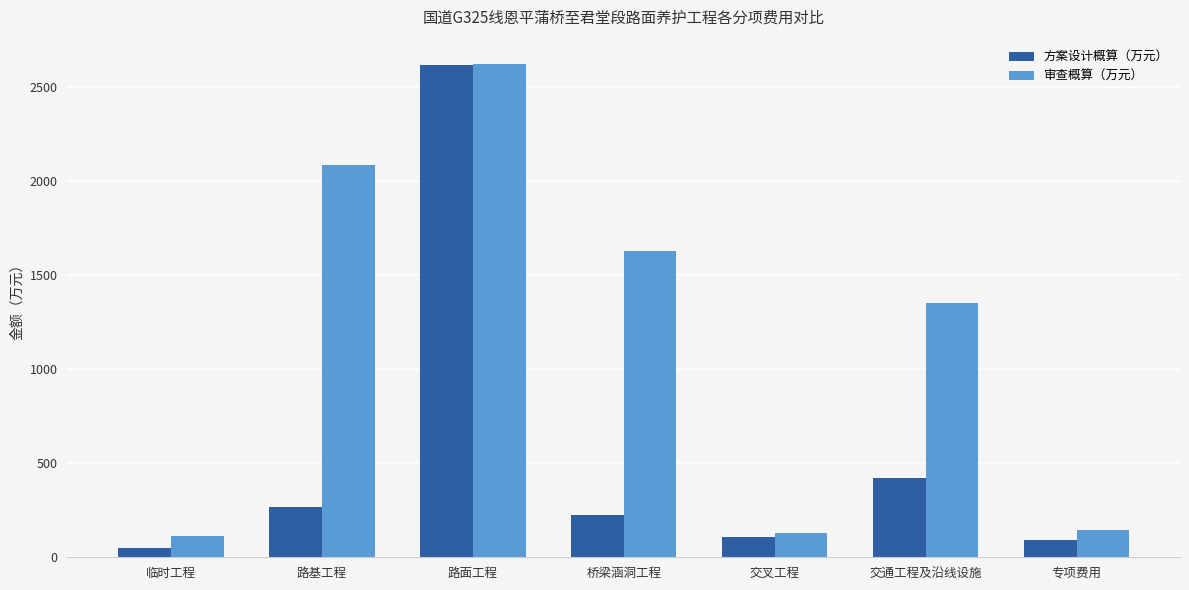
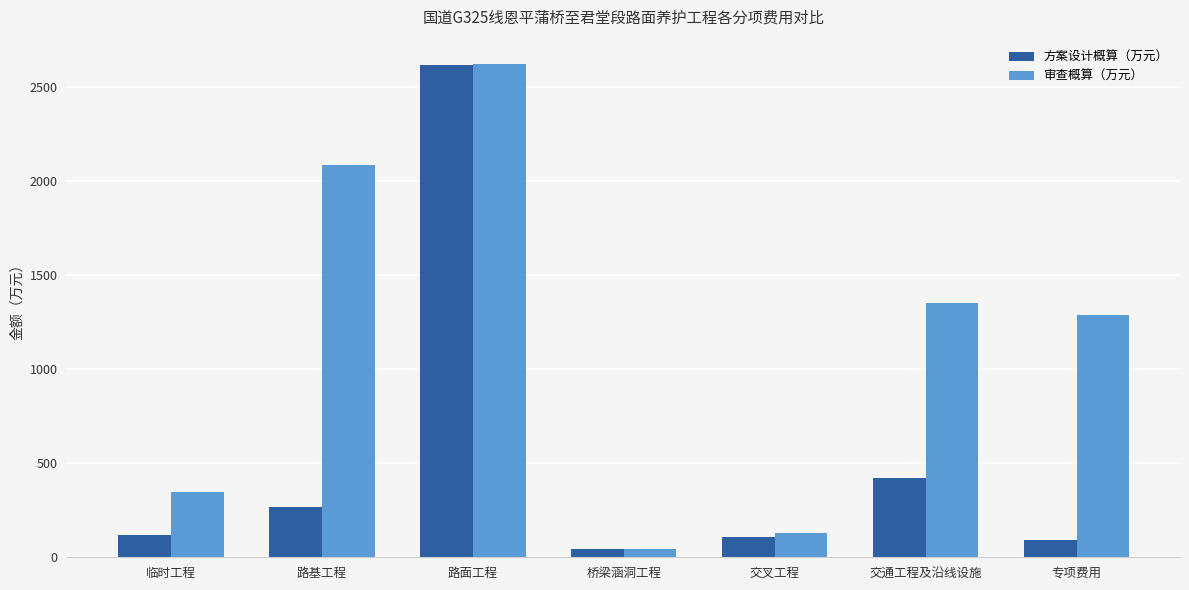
  {
    "方案设计概算（万元）": {
-     "临时工程": 50,
+     "临时工程": 120,
      "路基工程": 270,
      "路面工程": 2620,
-     "桥梁涵洞工程": 220,
+     "桥梁涵洞工程": 40,
      "交叉工程": 110,
      "交通工程及沿线设施": 420,
      "专项费用": 90
    },
    "审查概算（万元）": {
-     "临时工程": 110,
+     "临时工程": 350,
      "路基工程": 2080,
      "路面工程": 2620,
-     "桥梁涵洞工程": 1630,
+     "桥梁涵洞工程": 40,
      "交叉工程": 130,
      "交通工程及沿线设施": 1350,
-     "专项费用": 150
+     "专项费用": 1290
    }
  }
